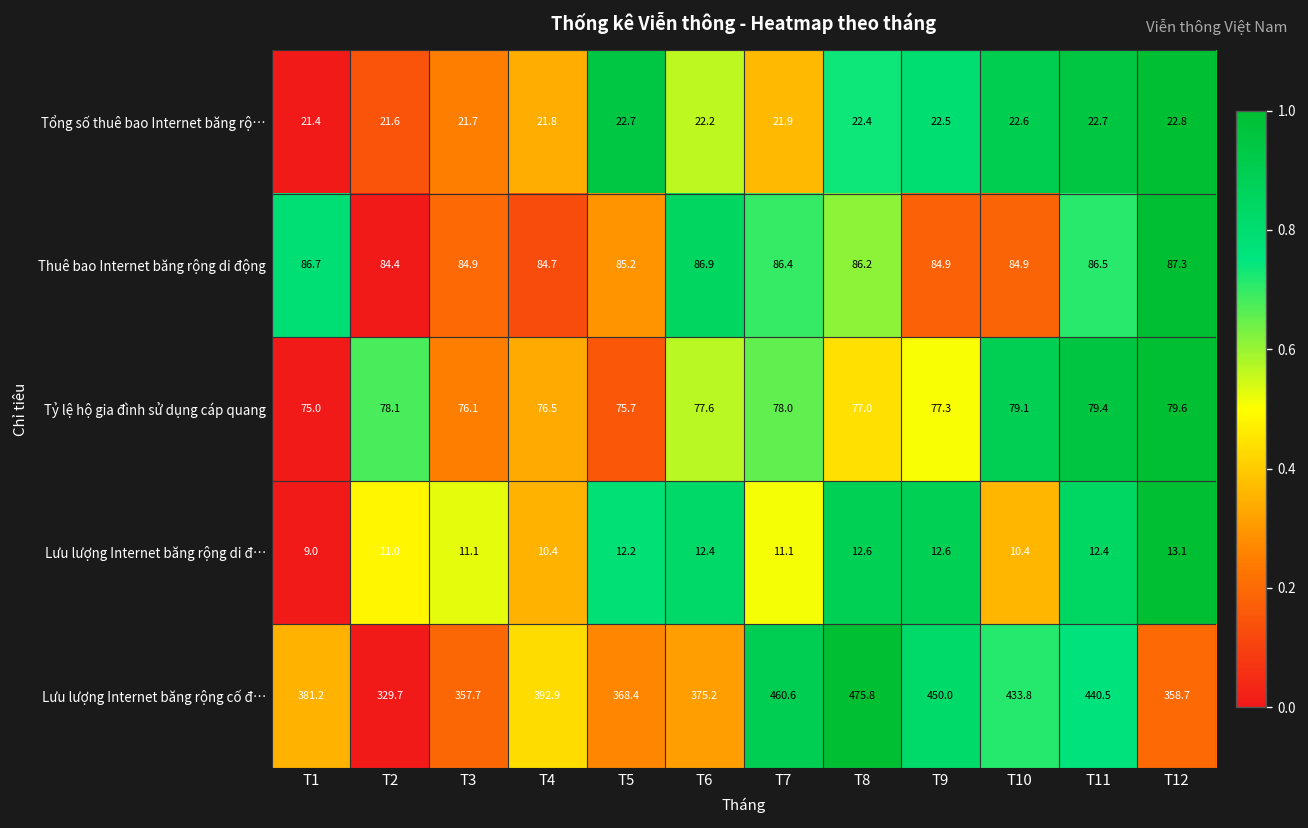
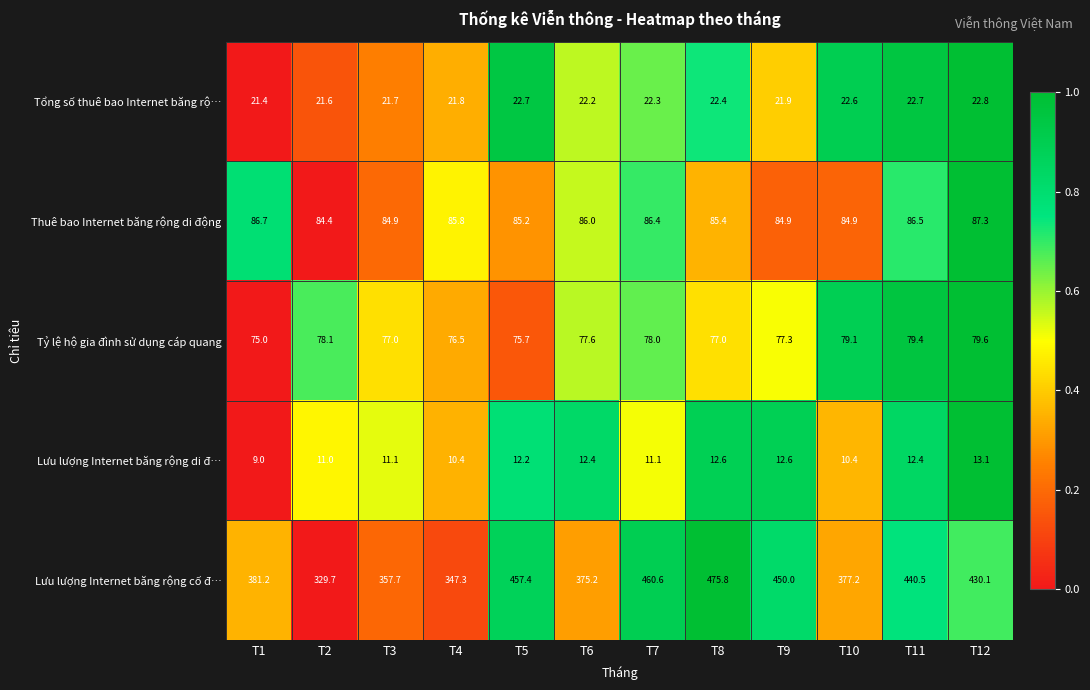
  {
    "Tổng số thuê bao Internet băng rộ…": {
      "T1": 21.4,
      "T2": 21.6,
      "T3": 21.7,
      "T4": 21.8,
      "T5": 22.7,
      "T6": 22.2,
-     "T7": 21.9,
+     "T7": 22.3,
      "T8": 22.4,
-     "T9": 22.5,
+     "T9": 21.9,
      "T10": 22.6,
      "T11": 22.7,
      "T12": 22.8
    },
    "Thuê bao Internet băng rộng di động": {
      "T1": 86.7,
      "T2": 84.4,
      "T3": 84.9,
-     "T4": 84.7,
+     "T4": 85.8,
      "T5": 85.2,
-     "T6": 86.9,
+     "T6": 86.0,
      "T7": 86.4,
-     "T8": 86.2,
+     "T8": 85.4,
      "T9": 84.9,
      "T10": 84.9,
      "T11": 86.5,
      "T12": 87.3
    },
    "Tỷ lệ hộ gia đình sử dụng cáp quang": {
      "T1": 75.0,
      "T2": 78.1,
-     "T3": 76.1,
+     "T3": 77.0,
      "T4": 76.5,
      "T5": 75.7,
      "T6": 77.6,
      "T7": 78.0,
      "T8": 77.0,
      "T9": 77.3,
      "T10": 79.1,
      "T11": 79.4,
      "T12": 79.6
    },
    "Lưu lượng Internet băng rộng di đ…": {
      "T1": 9.0,
      "T2": 11.0,
      "T3": 11.1,
      "T4": 10.4,
      "T5": 12.2,
      "T6": 12.4,
      "T7": 11.1,
      "T8": 12.6,
      "T9": 12.6,
      "T10": 10.4,
      "T11": 12.4,
      "T12": 13.1
    },
    "Lưu lượng Internet băng rộng cố đ…": {
      "T1": 381.2,
      "T2": 329.7,
      "T3": 357.7,
-     "T4": 392.9,
-     "T5": 368.4,
+     "T4": 347.3,
+     "T5": 457.4,
      "T6": 375.2,
      "T7": 460.6,
      "T8": 475.8,
      "T9": 450.0,
-     "T10": 433.8,
+     "T10": 377.2,
      "T11": 440.5,
-     "T12": 358.7
+     "T12": 430.1
    }
  }
